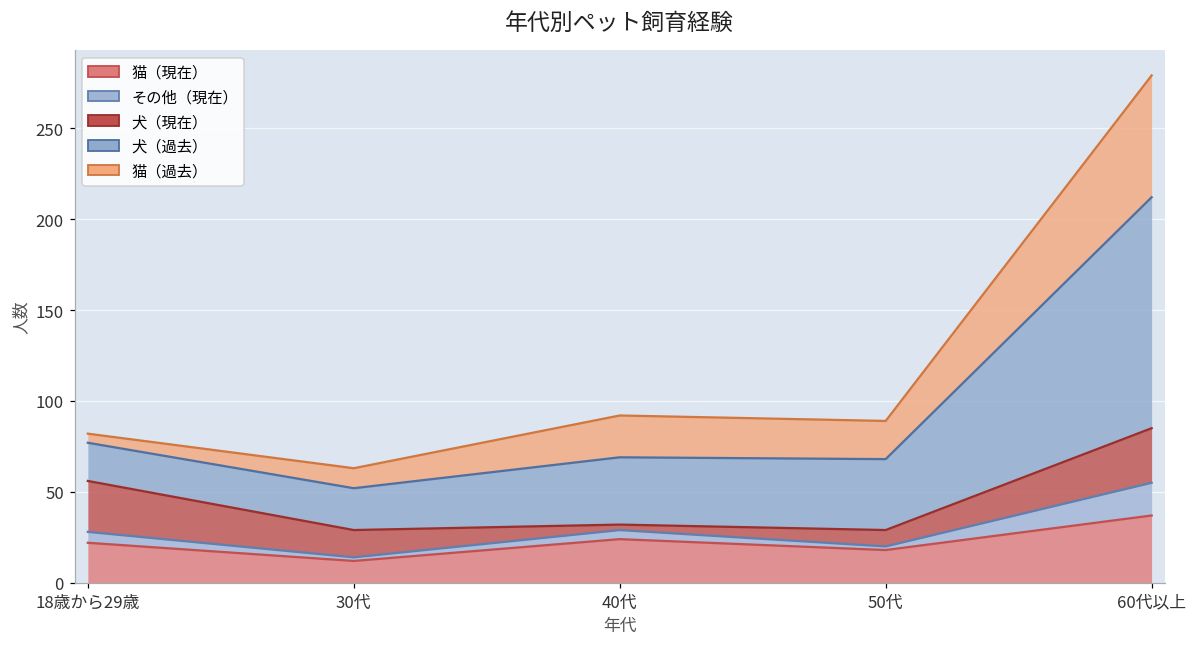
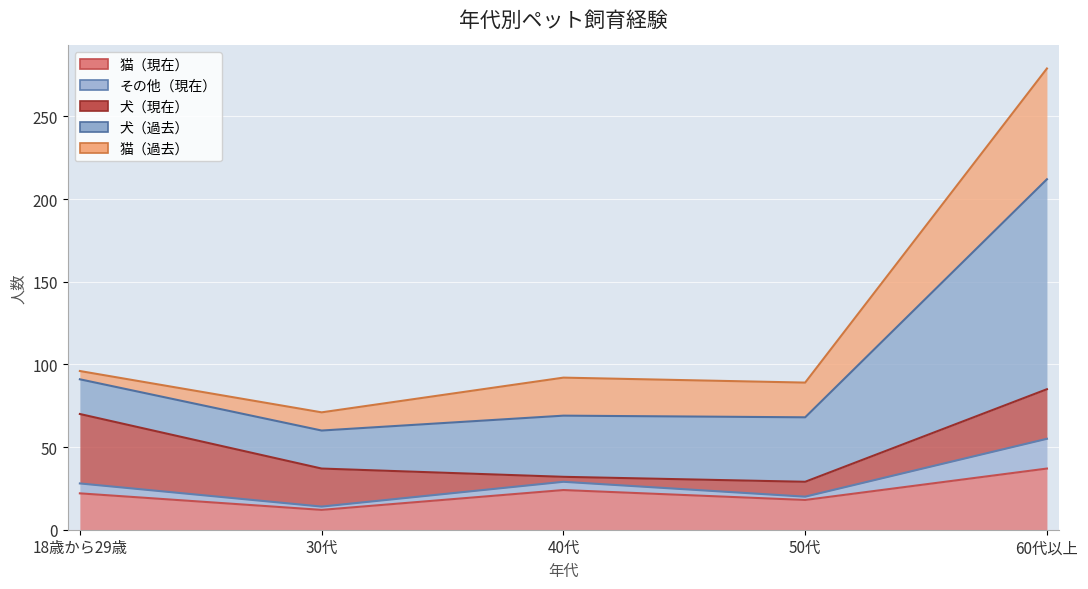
  {
    "犬（現在）": {
-     "18歳から29歳": 28,
-     "30代": 15,
+     "18歳から29歳": 42,
+     "30代": 23,
      "40代": 3,
      "50代": 9,
      "60代以上": 30
    }
  }
